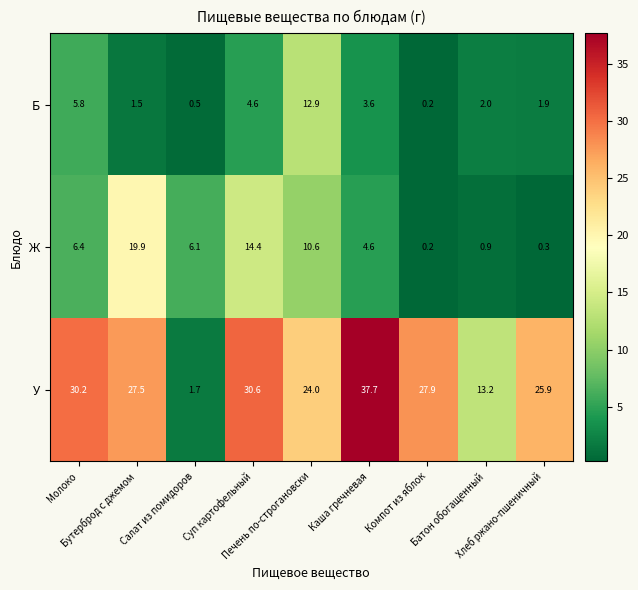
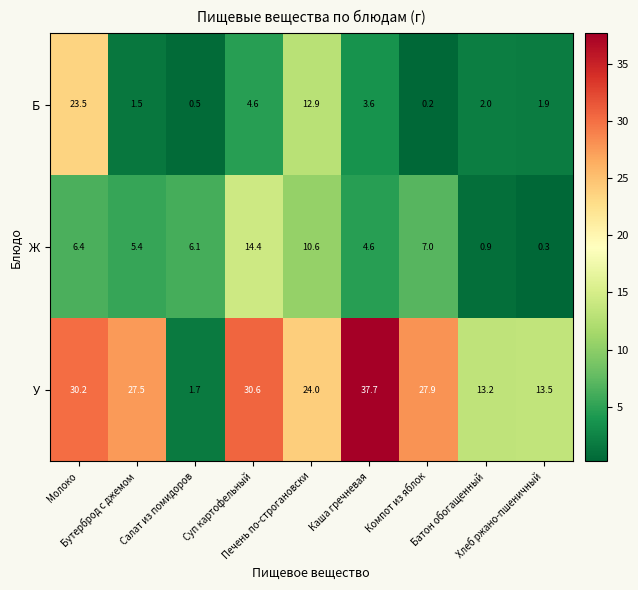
  {
    "Б": {
-     "Молоко": 5.8,
+     "Молоко": 23.5,
      "Бутерброд с джемом": 1.5,
      "Салат из помидоров": 0.5,
      "Суп картофельный": 4.6,
      "Печень по-строгановски": 12.9,
      "Каша гречневая": 3.6,
      "Компот из яблок": 0.2,
      "Батон обогащенный": 2.0,
      "Хлеб ржано-пшеничный": 1.9
    },
    "Ж": {
      "Молоко": 6.4,
-     "Бутерброд с джемом": 19.9,
+     "Бутерброд с джемом": 5.4,
      "Салат из помидоров": 6.1,
      "Суп картофельный": 14.4,
      "Печень по-строгановски": 10.6,
      "Каша гречневая": 4.6,
-     "Компот из яблок": 0.2,
+     "Компот из яблок": 7.0,
      "Батон обогащенный": 0.9,
      "Хлеб ржано-пшеничный": 0.3
    },
    "У": {
      "Молоко": 30.2,
      "Бутерброд с джемом": 27.5,
      "Салат из помидоров": 1.7,
      "Суп картофельный": 30.6,
      "Печень по-строгановски": 24.0,
      "Каша гречневая": 37.7,
      "Компот из яблок": 27.9,
      "Батон обогащенный": 13.2,
-     "Хлеб ржано-пшеничный": 25.9
+     "Хлеб ржано-пшеничный": 13.5
    }
  }
